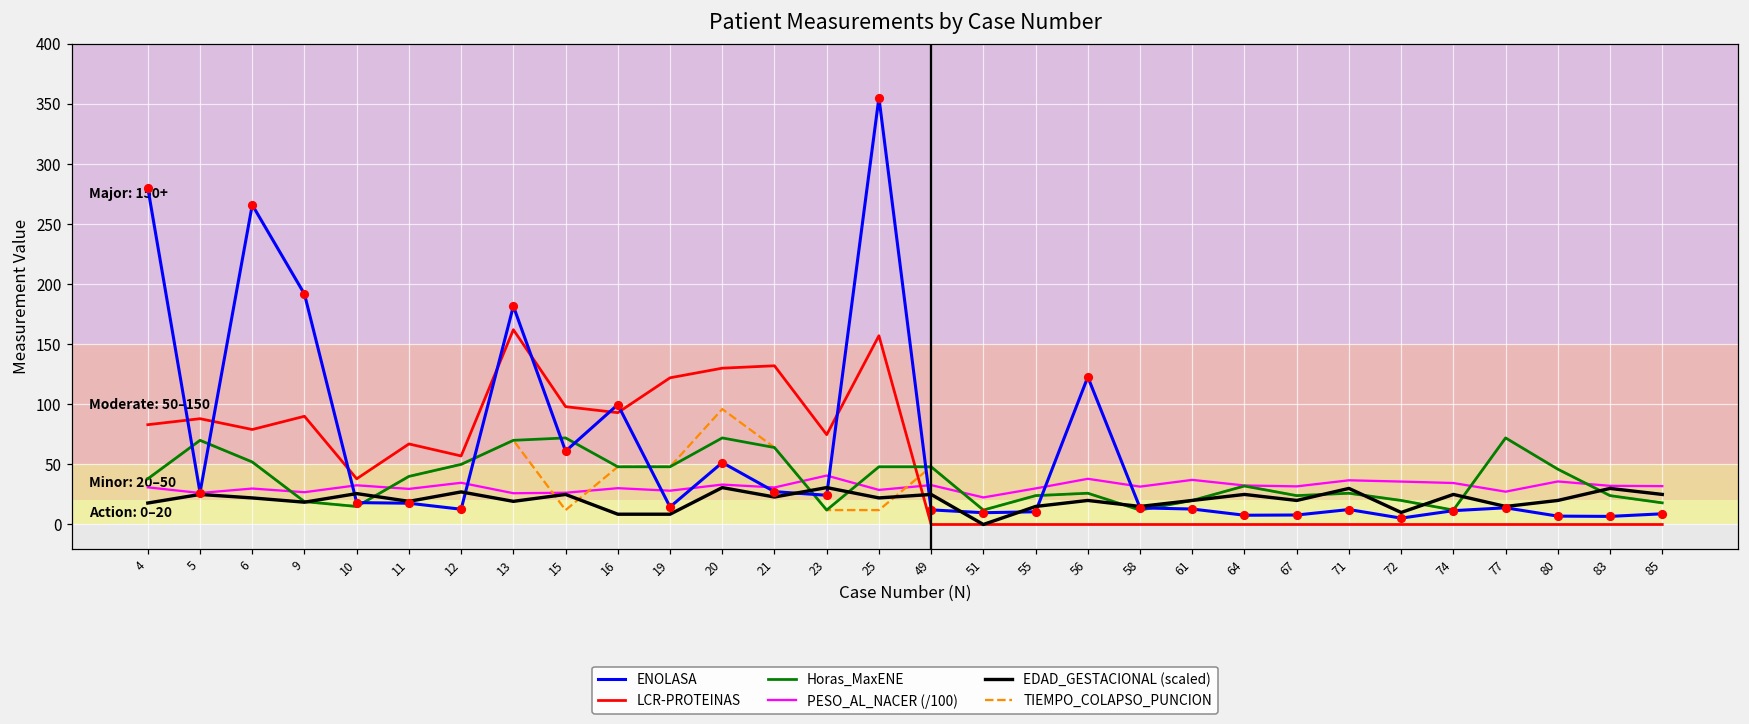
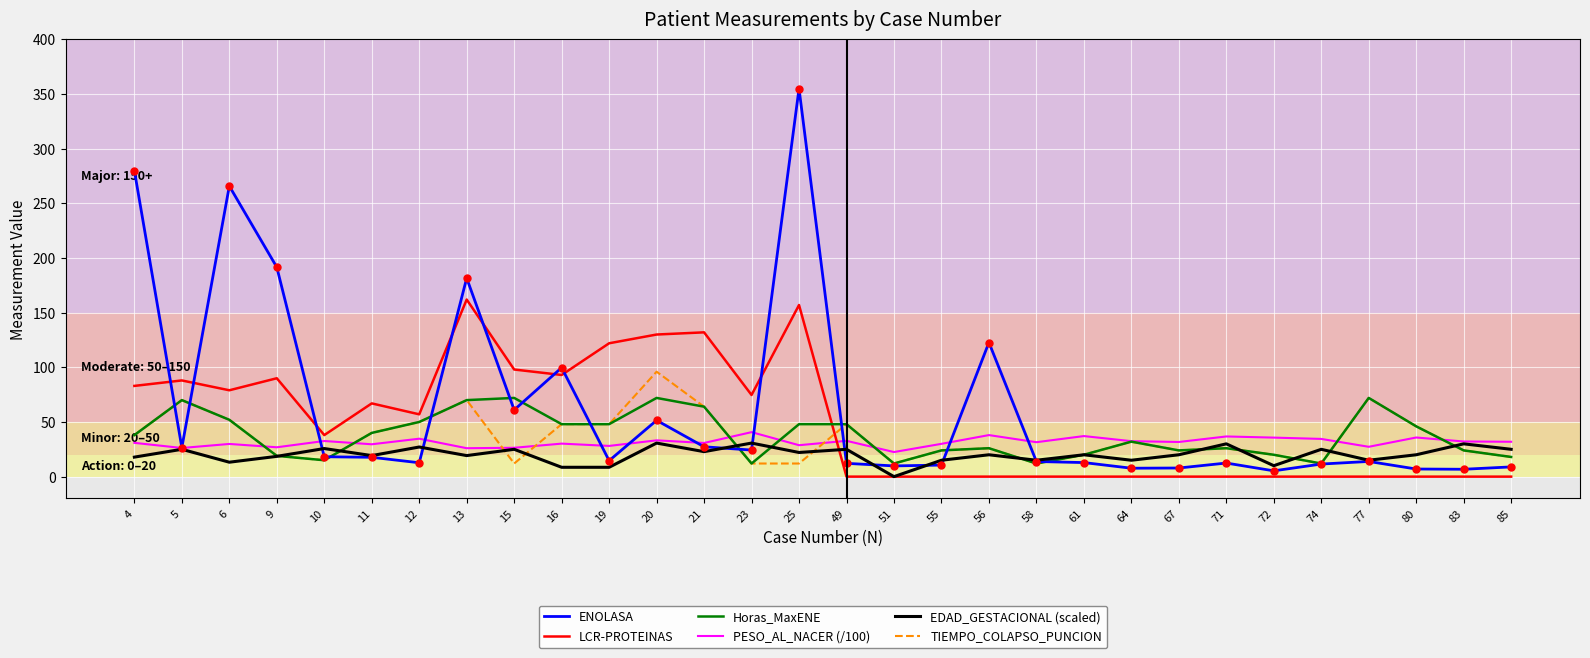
  {
    "ENOLASA": {
      "6": 266,
      "9": 192,
      "10": 18,
      "12": 13,
      "13": 182,
      "15": 61,
      "16": 100,
      "19": 15,
      "20": 52,
      "21": 27,
      "23": 24,
      "25": 355,
      "49": 12,
      "55": 11,
      "56": 123,
      "61": 13,
      "64": 8,
      "67": 8,
      "71": 12,
      "72": 5,
      "80": 7,
      "83": 7,
      "85": 9
    },
    "LCR-PROTEINAS": {
      "4": 83,
      "6": 79,
      "9": 90,
      "10": 38,
      "11": 67,
      "12": 57,
      "13": 162,
      "15": 98,
      "16": 93,
      "19": 122,
      "20": 130,
      "21": 132,
      "23": 75,
      "25": 157,
      "49": 0,
      "55": 0,
      "56": 0,
      "58": 0,
      "61": 0,
      "64": 0,
      "67": 0,
      "71": 0,
      "72": 0,
      "74": 0,
      "77": 0,
      "80": 0,
      "83": 0,
      "85": 0
    },
    "Horas_MaxENE": {
      "15": 72,
      "20": 72,
      "25": 48
    },
    "PESO_AL_NACER (/100)": {
      "6": 30,
      "9": 27,
      "10": 33,
      "11": 30,
      "12": 35,
      "13": 26,
      "16": 30,
      "19": 28,
      "20": 33,
      "21": 31,
      "23": 41,
      "25": 29,
      "49": 33,
      "51": 23,
      "55": 30,
      "56": 38,
      "58": 32,
      "61": 37,
      "67": 32,
      "71": 37,
      "72": 36,
      "74": 35,
      "77": 27,
      "80": 36,
      "85": 32
    },
    "EDAD_GESTACIONAL (scaled)": {
-     "6": 22,
+     "6": 13,
      "10": 26,
      "12": 27,
      "13": 19,
      "16": 9,
      "19": 9,
      "20": 31,
      "21": 23,
      "23": 31,
      "25": 22,
      "49": 25,
      "55": 15,
      "56": 20,
-     "64": 25,
+     "64": 15,
      "67": 20,
      "71": 30,
      "72": 10,
      "74": 25,
      "80": 20,
      "85": 25
    },
    "TIEMPO_COLAPSO_PUNCION": {
      "15": 12,
      "20": 96,
      "25": 12
    }
  }
